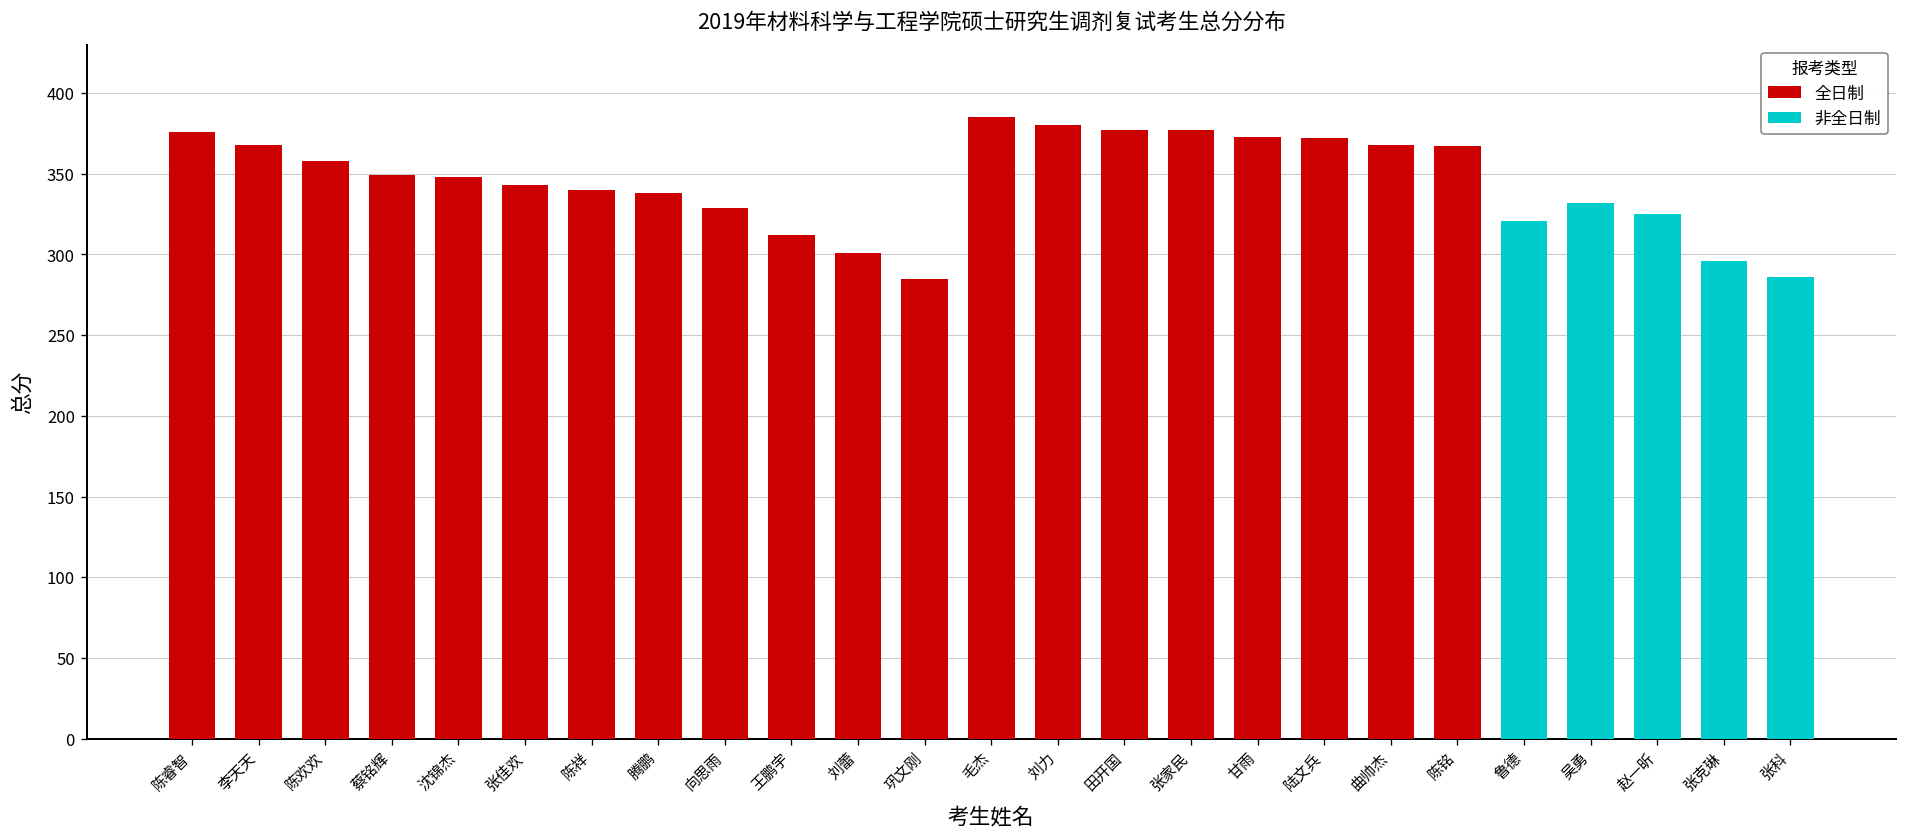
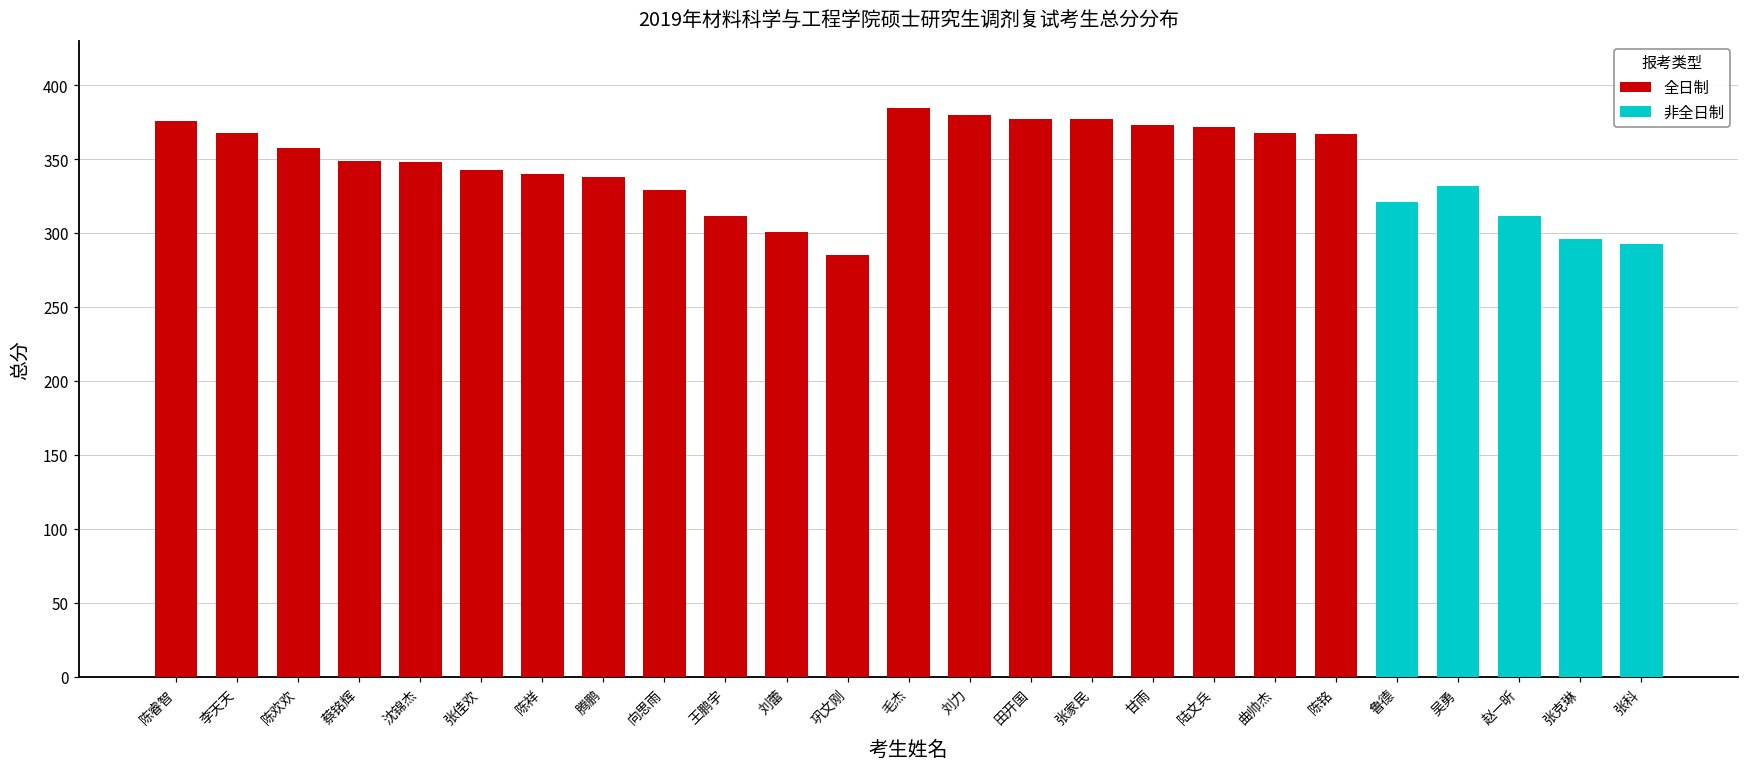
  {
    "全日制": {
      "陈睿智": 376,
      "李天天": 368,
      "陈欢欢": 358,
      "蔡铭辉": 349,
      "沈锦杰": 348,
      "张佳欢": 343,
      "陈祥": 340,
      "腾鹏": 338,
      "向思雨": 329,
      "王鹏宇": 312,
      "刘蕾": 301,
      "巩文刚": 285,
      "毛杰": 385,
      "刘力": 380,
      "田开国": 377,
      "张家民": 377,
      "甘雨": 373,
      "陆文兵": 372,
      "曲帅杰": 368,
      "陈铭": 367
    },
    "非全日制": {
      "鲁德": 321,
      "吴勇": 332,
-     "赵一昕": 325,
+     "赵一昕": 312,
      "张克琳": 296,
-     "张科": 286
+     "张科": 293
    }
  }
